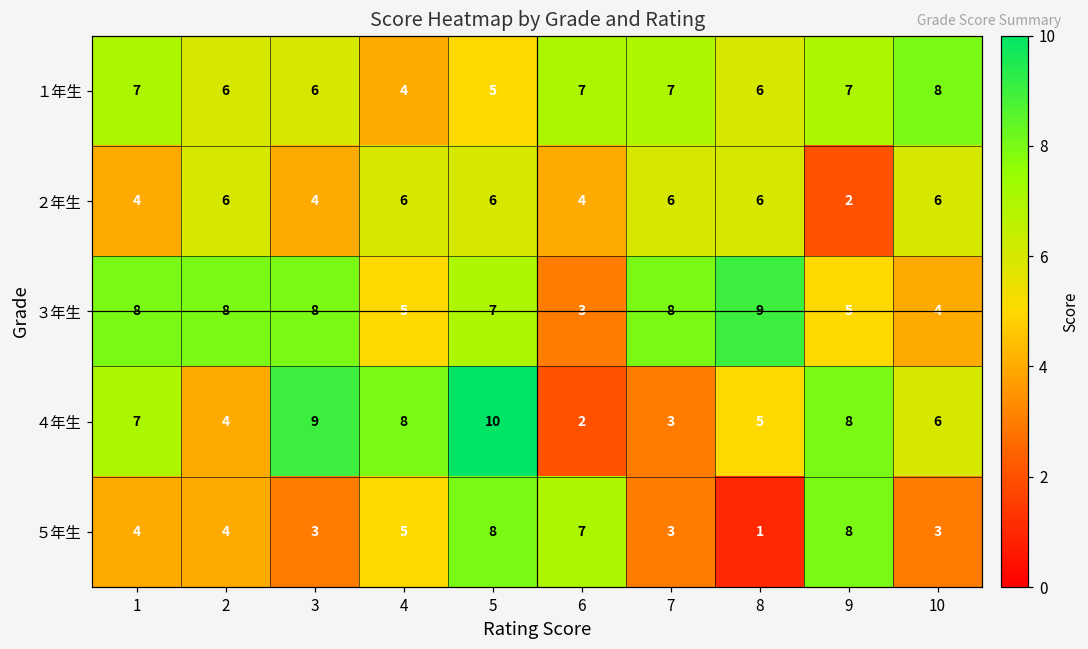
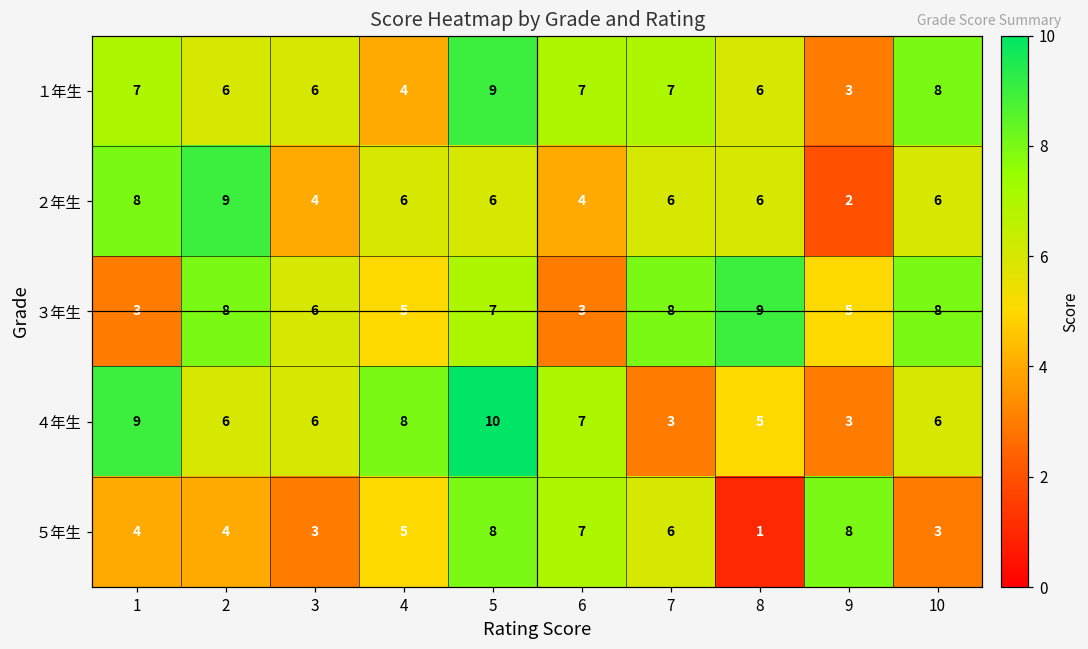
  {
    "１年生": {
      "1": 7,
      "2": 6,
      "3": 6,
      "4": 4,
-     "5": 5,
+     "5": 9,
      "6": 7,
      "7": 7,
      "8": 6,
-     "9": 7,
+     "9": 3,
      "10": 8
    },
    "２年生": {
-     "1": 4,
-     "2": 6,
+     "1": 8,
+     "2": 9,
      "3": 4,
      "4": 6,
      "5": 6,
      "6": 4,
      "7": 6,
      "8": 6,
      "9": 2,
      "10": 6
    },
    "３年生": {
-     "1": 8,
+     "1": 3,
      "2": 8,
-     "3": 8,
+     "3": 6,
      "4": 5,
      "5": 7,
      "6": 3,
      "7": 8,
      "8": 9,
      "9": 5,
-     "10": 4
+     "10": 8
    },
    "４年生": {
-     "1": 7,
-     "2": 4,
-     "3": 9,
+     "1": 9,
+     "2": 6,
+     "3": 6,
      "4": 8,
      "5": 10,
-     "6": 2,
+     "6": 7,
      "7": 3,
      "8": 5,
-     "9": 8,
+     "9": 3,
      "10": 6
    },
    "５年生": {
      "1": 4,
      "2": 4,
      "3": 3,
      "4": 5,
      "5": 8,
      "6": 7,
-     "7": 3,
+     "7": 6,
      "8": 1,
      "9": 8,
      "10": 3
    }
  }
